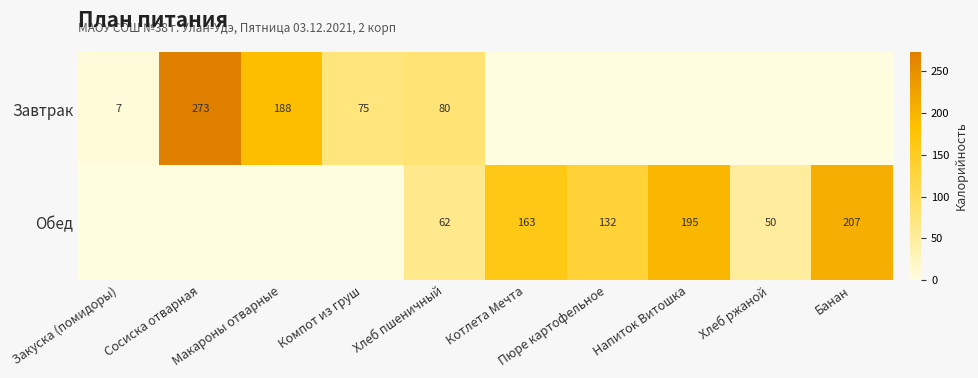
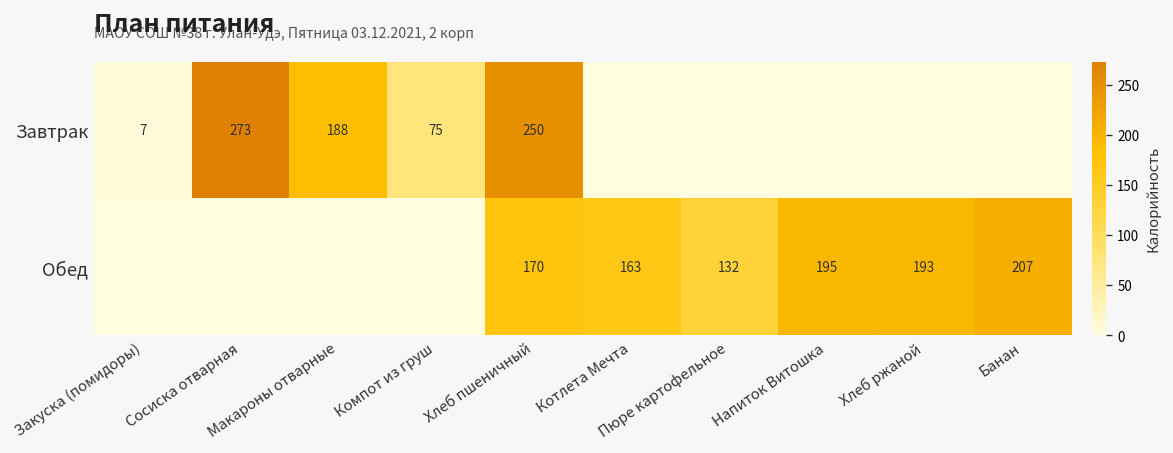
  {
    "Завтрак": {
      "Закуска (помидоры)": 7,
      "Сосиска отварная": 273,
      "Макароны отварные": 188,
      "Компот из груш": 75,
-     "Хлеб пшеничный": 80
+     "Хлеб пшеничный": 250
    },
    "Обед": {
-     "Хлеб пшеничный": 62,
+     "Хлеб пшеничный": 170,
      "Котлета Мечта": 163,
      "Пюре картофельное": 132,
      "Напиток Витошка": 195,
-     "Хлеб ржаной": 50,
+     "Хлеб ржаной": 193,
      "Банан": 207
    }
  }
